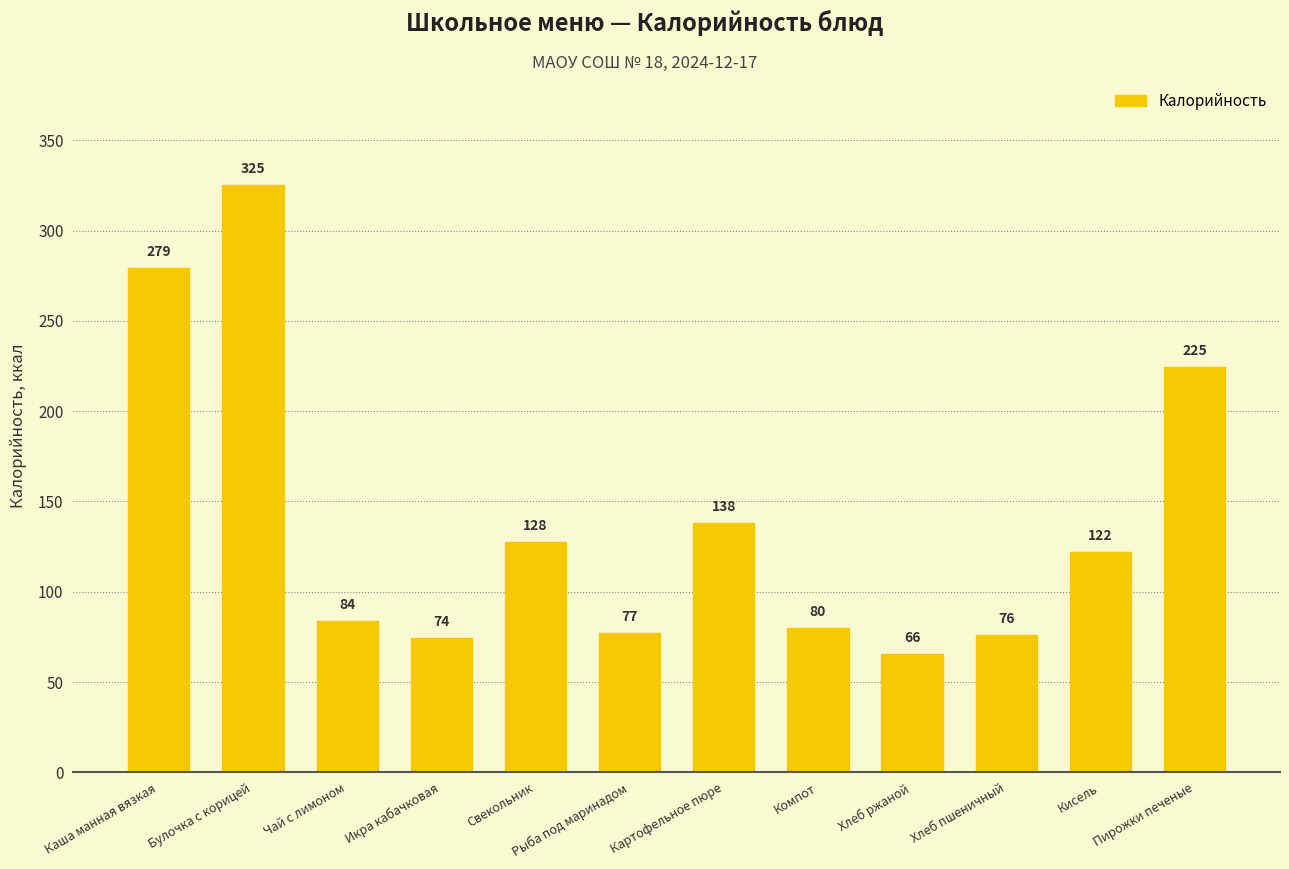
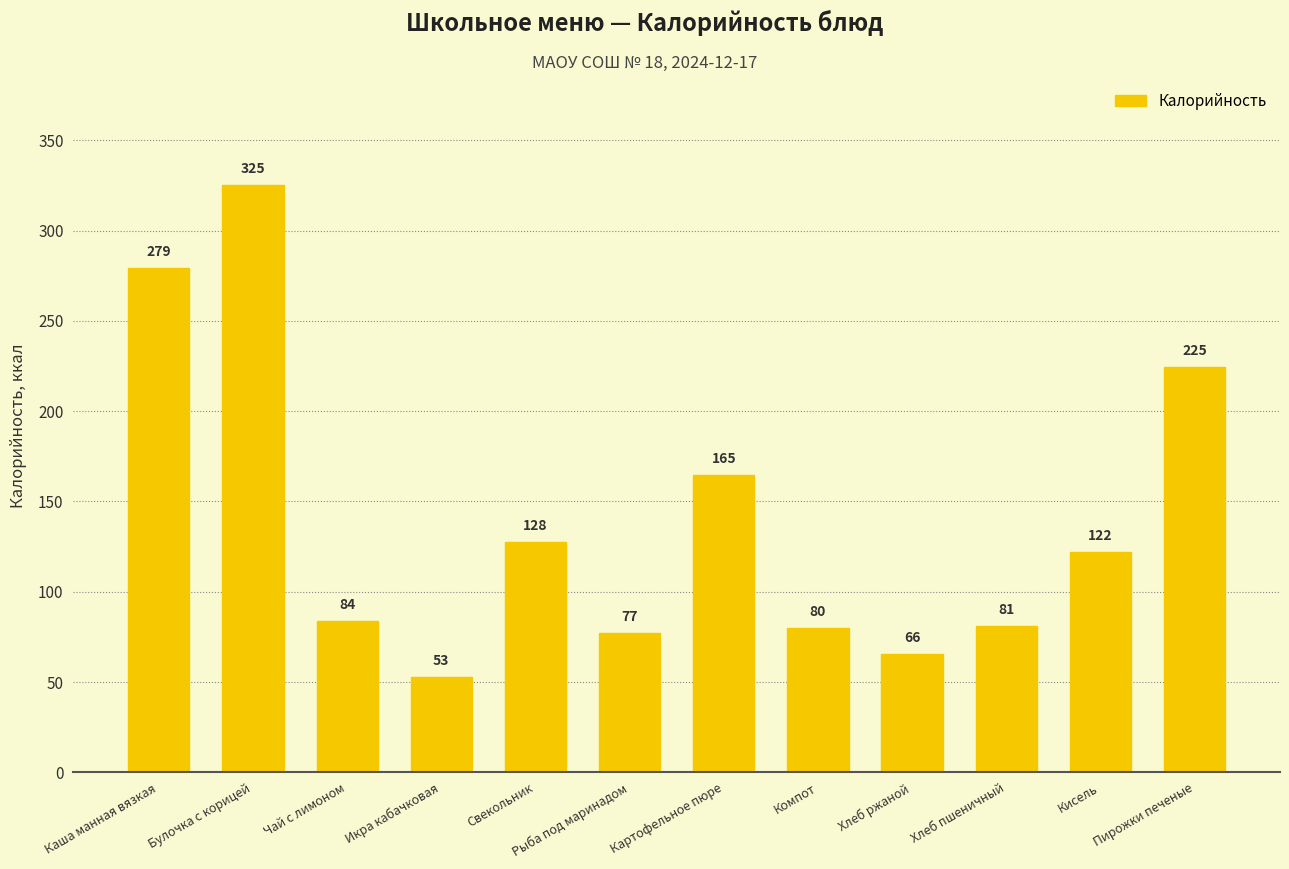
  {
    "Каша манная вязкая": 279,
    "Булочка с корицей": 325,
    "Чай с лимоном": 84,
-   "Икра кабачковая": 74,
+   "Икра кабачковая": 53,
    "Свекольник": 128,
    "Рыба под маринадом": 77,
-   "Картофельное пюре": 138,
+   "Картофельное пюре": 165,
    "Компот": 80,
    "Хлеб ржаной": 66,
-   "Хлеб пшеничный": 76,
+   "Хлеб пшеничный": 81,
    "Кисель": 122,
    "Пирожки печеные": 225
  }
